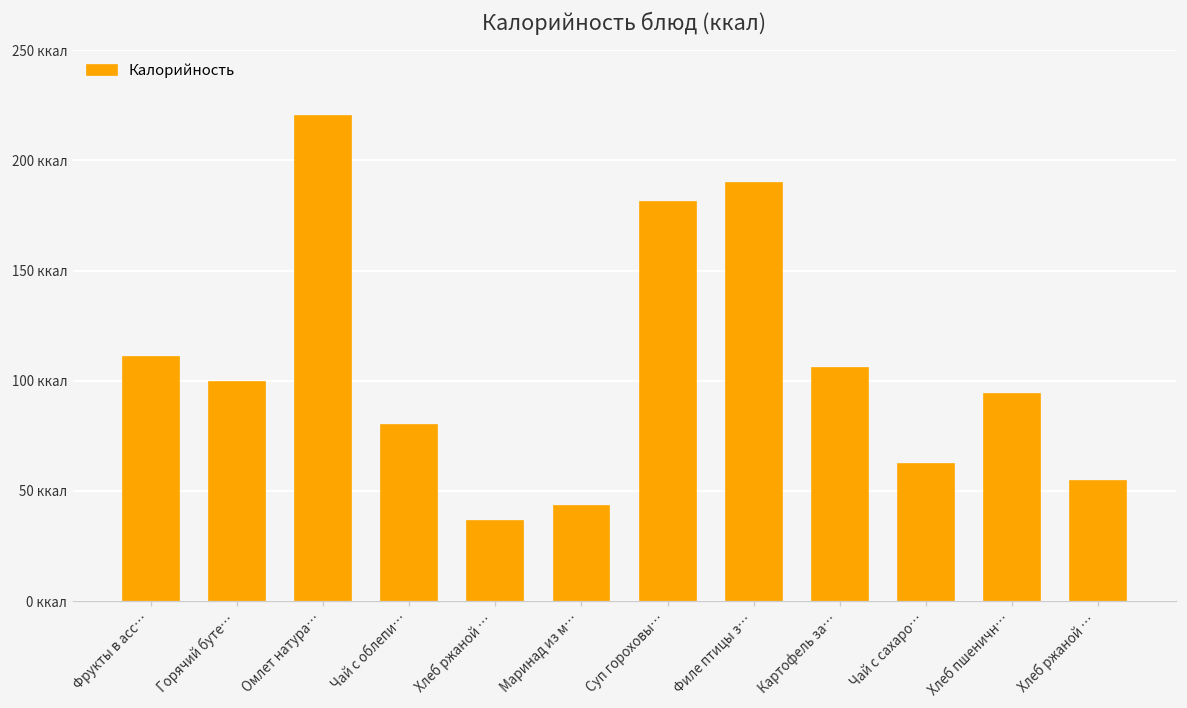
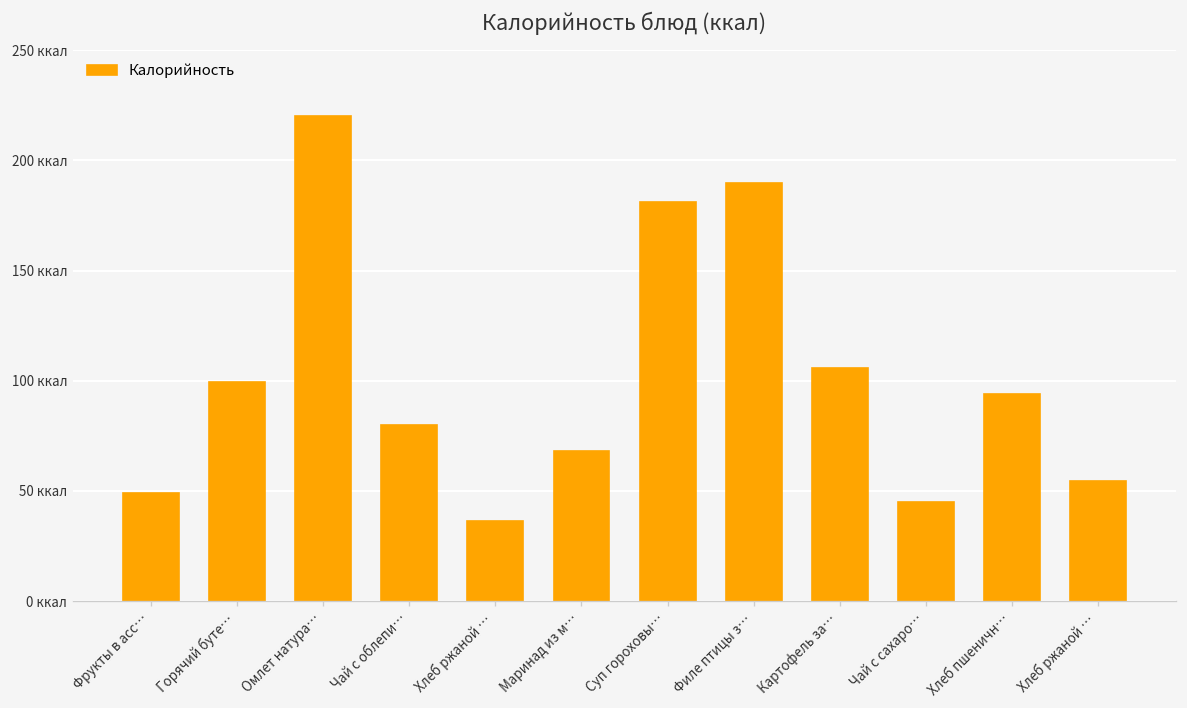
  {
-   "Фрукты в асс…": "111 ккал",
+   "Фрукты в асс…": "49 ккал",
    "Горячий буте…": "100 ккал",
    "Омлет натура…": "220 ккал",
    "Чай с облепи…": "80 ккал",
-   "Маринад из м…": "43 ккал",
+   "Маринад из м…": "68 ккал",
    "Суп гороховы…": "181 ккал",
    "Филе птицы з…": "190 ккал",
    "Картофель за…": "106 ккал",
-   "Чай с сахаро…": "62 ккал",
+   "Чай с сахаро…": "45 ккал",
    "Хлеб пшеничн…": "94 ккал"
  }
